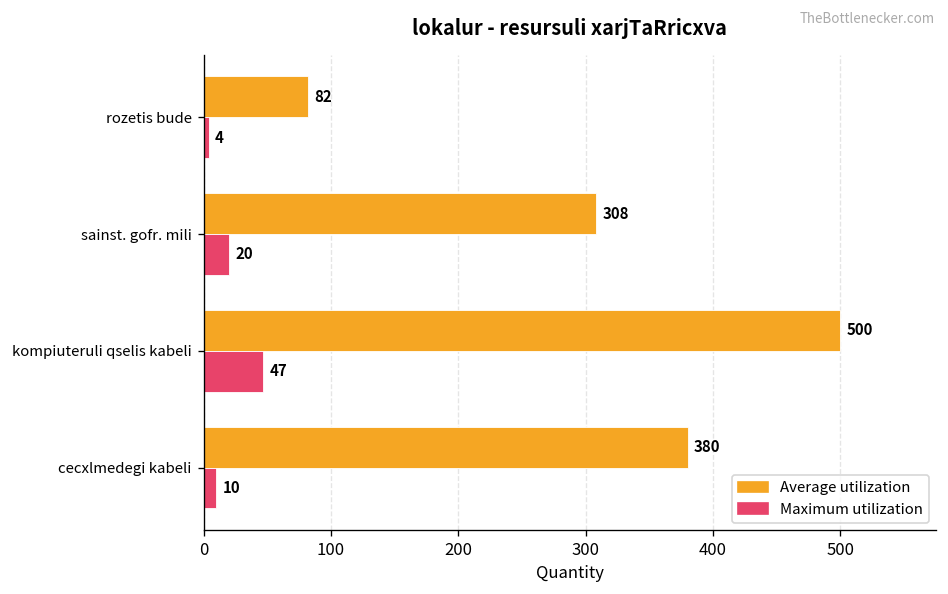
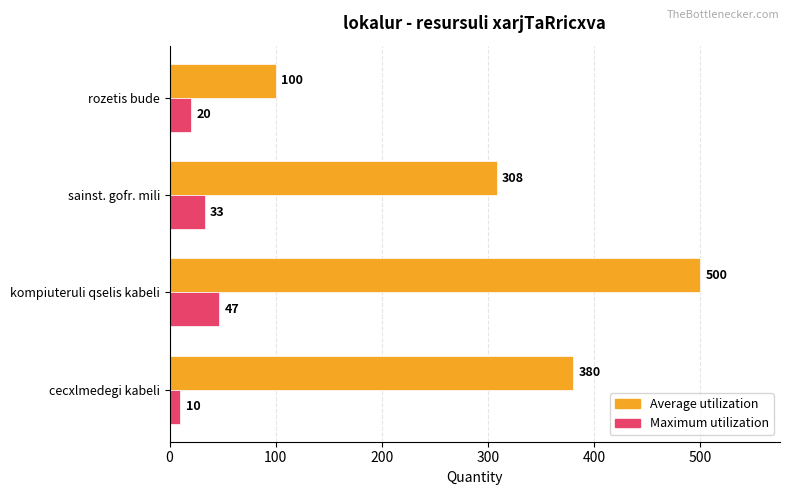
  {
    "Average utilization": {
-     "rozetis bude": 82,
+     "rozetis bude": 100,
      "sainst. gofr. mili": 308,
      "kompiuteruli qselis kabeli": 500,
      "cecxlmedegi kabeli": 380
    },
    "Maximum utilization": {
-     "rozetis bude": 4,
-     "sainst. gofr. mili": 20,
+     "rozetis bude": 20,
+     "sainst. gofr. mili": 33,
      "kompiuteruli qselis kabeli": 47,
      "cecxlmedegi kabeli": 10
    }
  }
